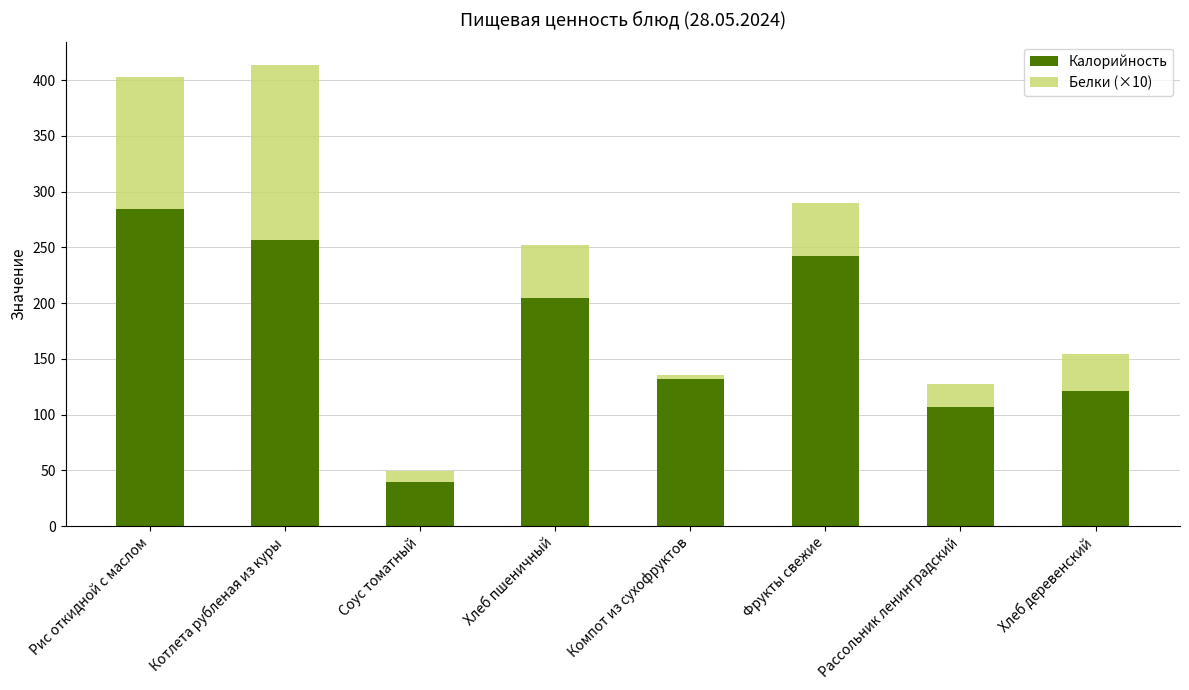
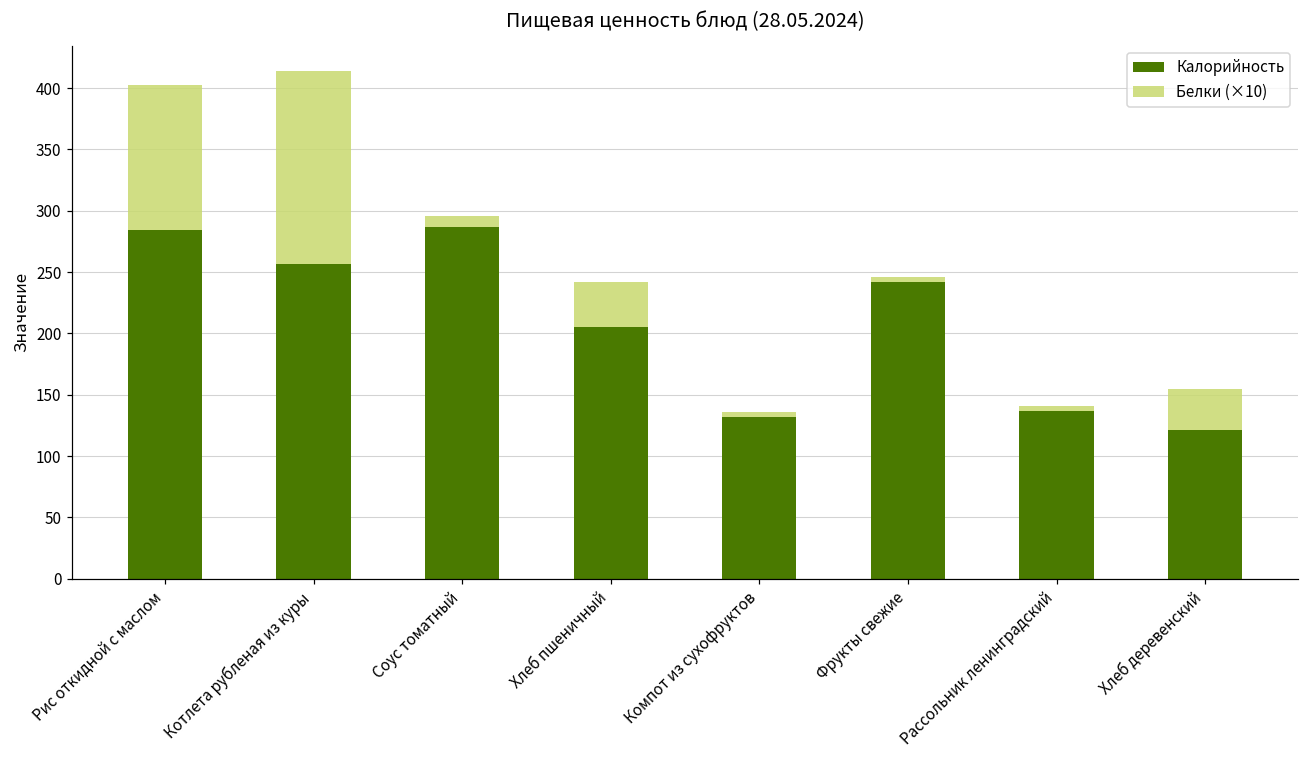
  {
    "Калорийность": {
      "Рис откидной с маслом": 284,
      "Котлета рубленая из куры": 257,
-     "Соус томатный": 40,
+     "Соус томатный": 287,
      "Хлеб пшеничный": 205,
      "Компот из сухофруктов": 132,
      "Фрукты свежие": 242,
-     "Рассольник ленинградский": 107,
+     "Рассольник ленинградский": 137,
      "Хлеб деревенский": 121
    },
    "Белки (×10)": {
      "Рис откидной с маслом": 119,
      "Котлета рубленая из куры": 157,
      "Соус томатный": 9,
-     "Хлеб пшеничный": 47,
+     "Хлеб пшеничный": 37,
      "Компот из сухофруктов": 4,
-     "Фрукты свежие": 48,
-     "Рассольник ленинградский": 20,
+     "Фрукты свежие": 4,
+     "Рассольник ленинградский": 4,
      "Хлеб деревенский": 34
    }
  }
